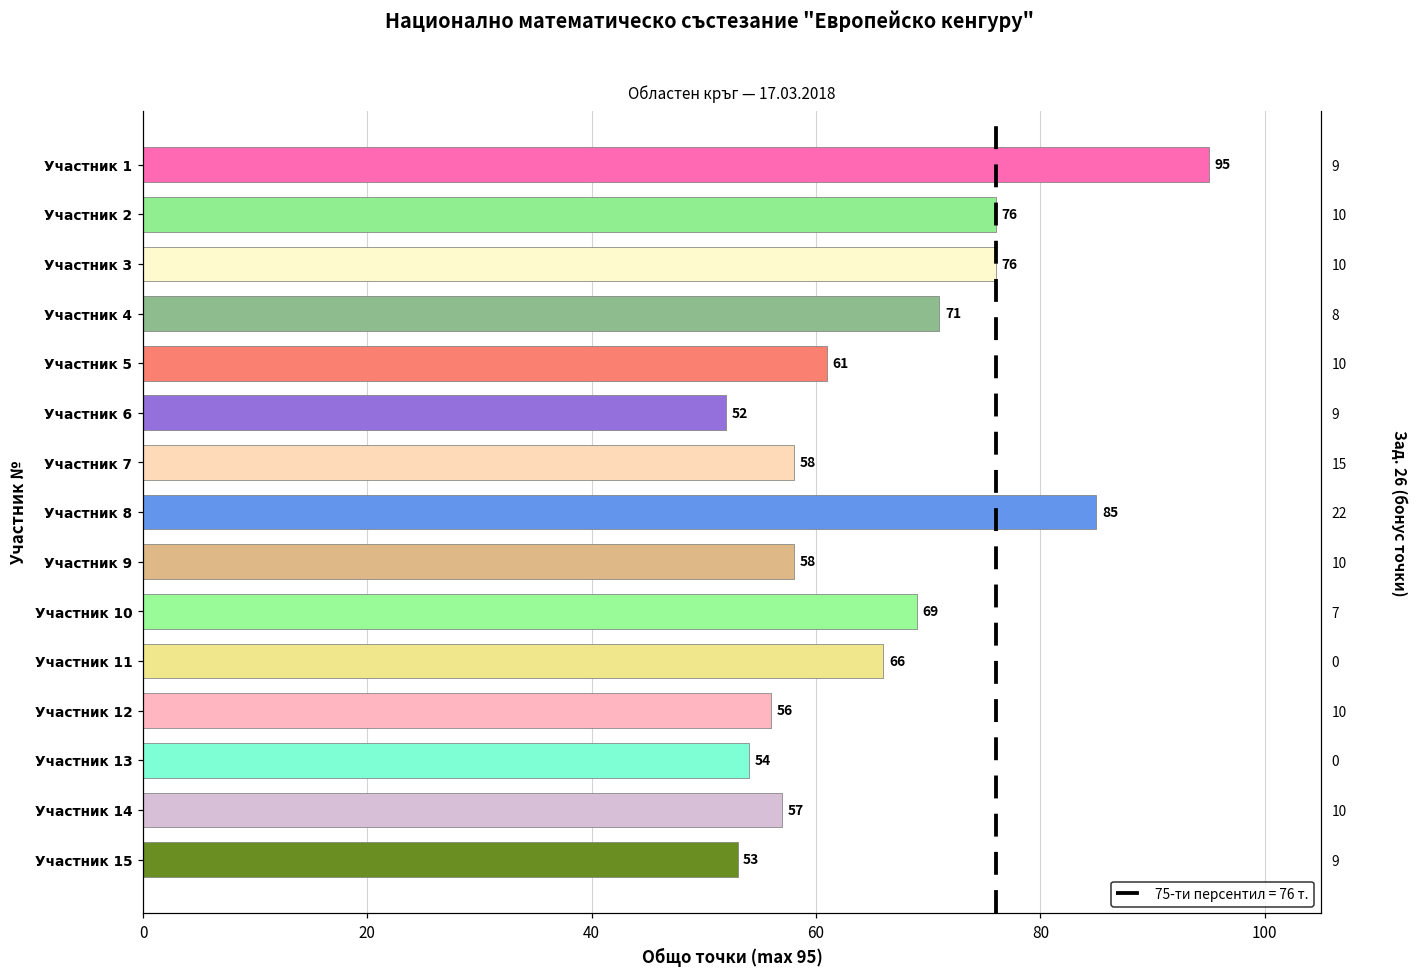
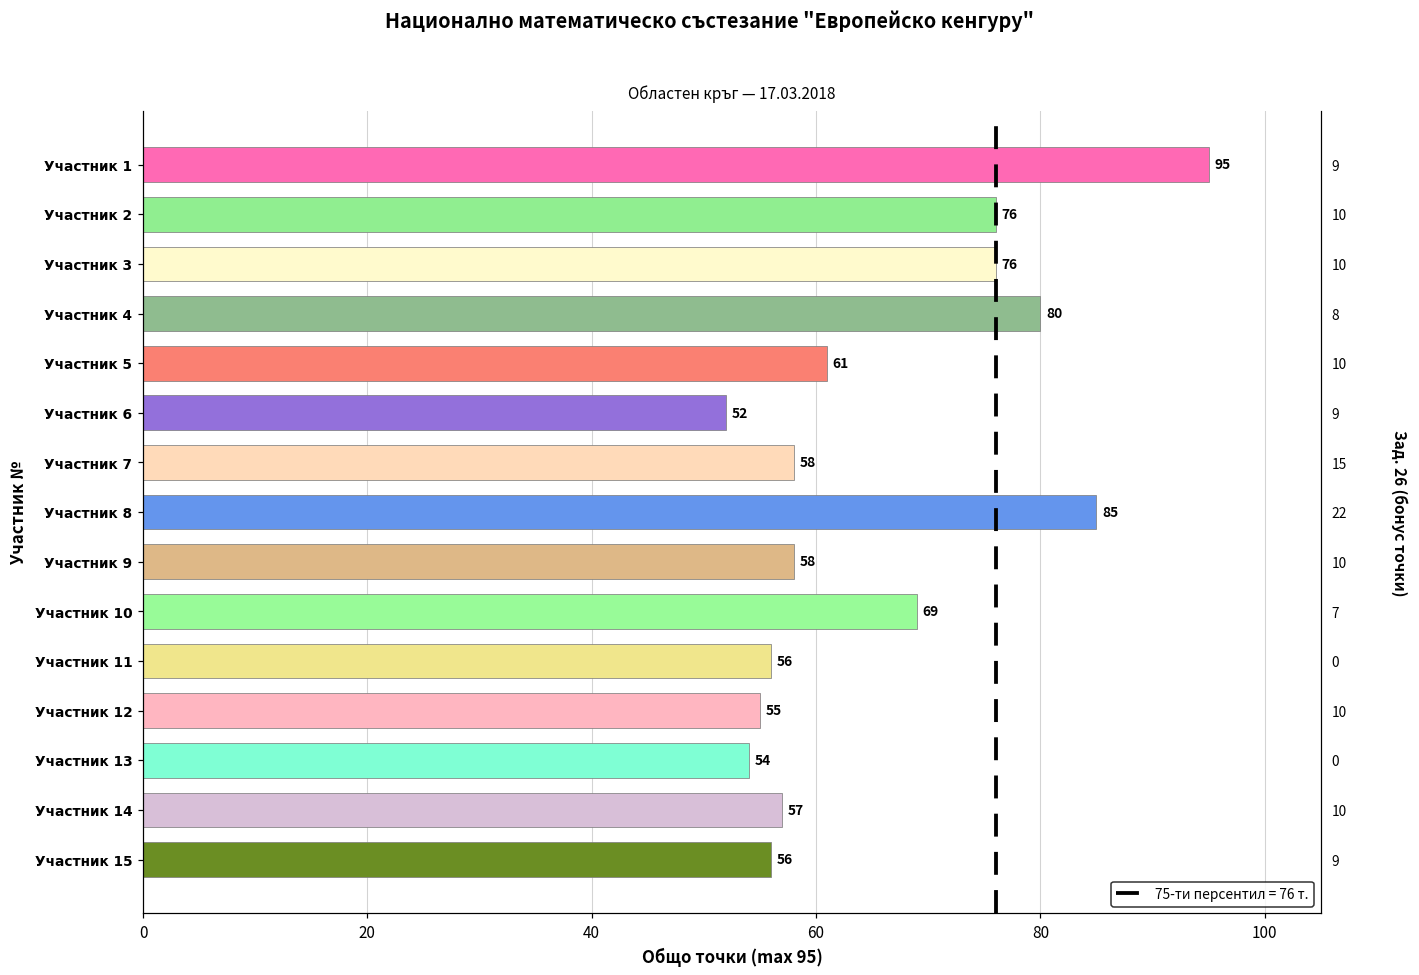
  {
    "Участник 1": 95,
    "Участник 2": 76,
    "Участник 3": 76,
-   "Участник 4": 71,
+   "Участник 4": 80,
    "Участник 5": 61,
    "Участник 6": 52,
    "Участник 7": 58,
    "Участник 8": 85,
    "Участник 9": 58,
    "Участник 10": 69,
-   "Участник 11": 66,
-   "Участник 12": 56,
+   "Участник 11": 56,
+   "Участник 12": 55,
    "Участник 13": 54,
    "Участник 14": 57,
-   "Участник 15": 53
+   "Участник 15": 56
  }
